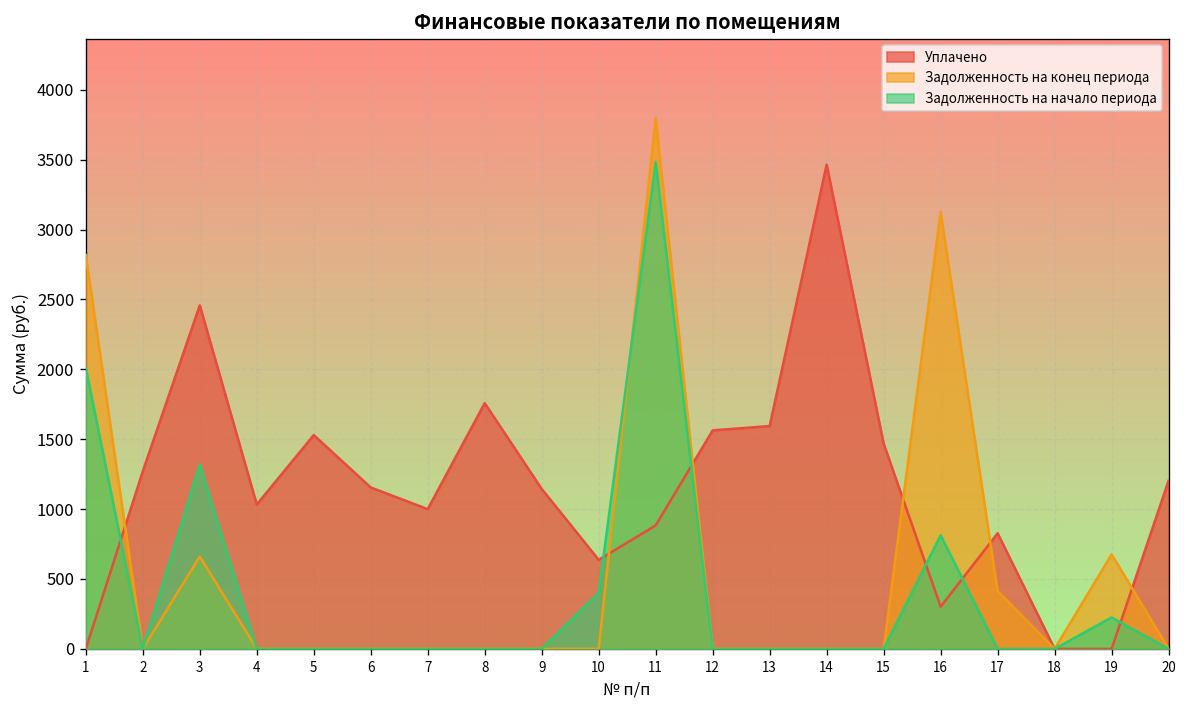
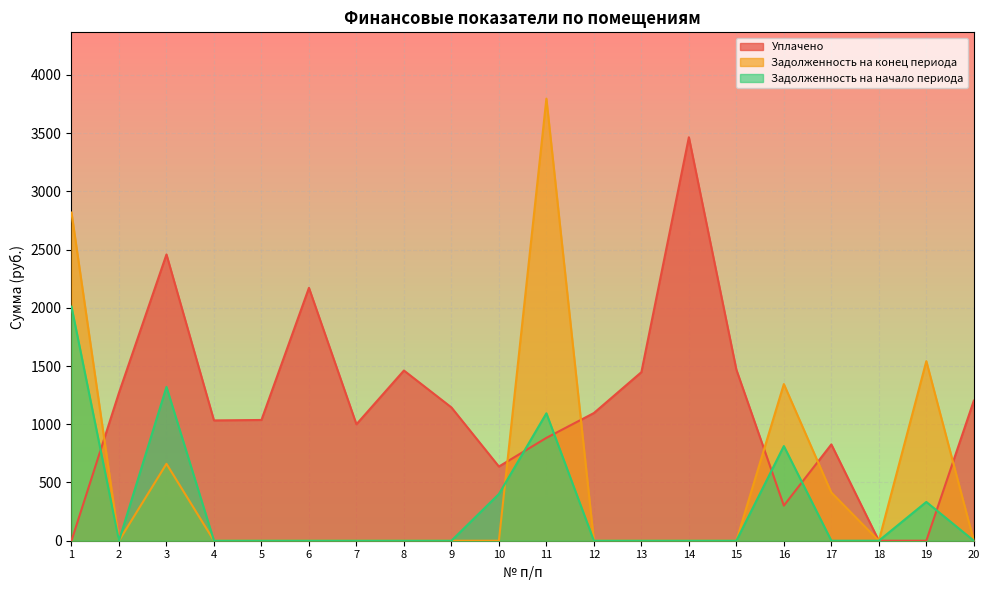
  {
    "Уплачено": {
      "1": 0,
      "2": 1270,
      "3": 2460,
      "4": 1030,
-     "5": 1530,
-     "6": 1150,
+     "5": 1040,
+     "6": 2170,
      "7": 1000,
-     "8": 1760,
+     "8": 1460,
      "9": 1140,
      "10": 640,
      "11": 880,
-     "12": 1560,
-     "13": 1590,
+     "12": 1100,
+     "13": 1450,
      "14": 3460,
      "15": 1470,
      "16": 300,
      "17": 830,
      "19": 0,
      "20": 1200
    },
    "Задолженность на конец периода": {
      "1": 2820,
      "3": 660,
      "10": 0,
      "11": 3800,
-     "16": 3130,
+     "16": 1340,
      "17": 410,
-     "19": 680
+     "19": 1540
    },
    "Задолженность на начало периода": {
      "1": 2010,
      "3": 1320,
      "10": 400,
-     "11": 3480,
+     "11": 1090,
      "16": 810,
      "17": 0,
-     "19": 220
+     "19": 330
    }
  }
